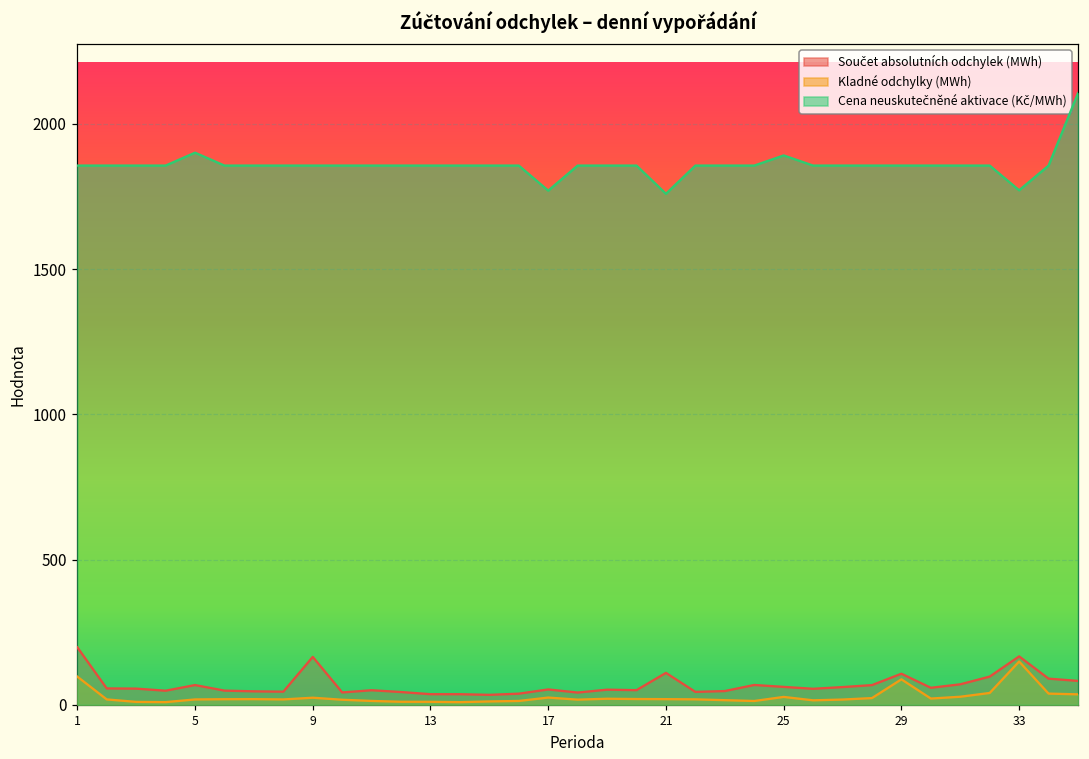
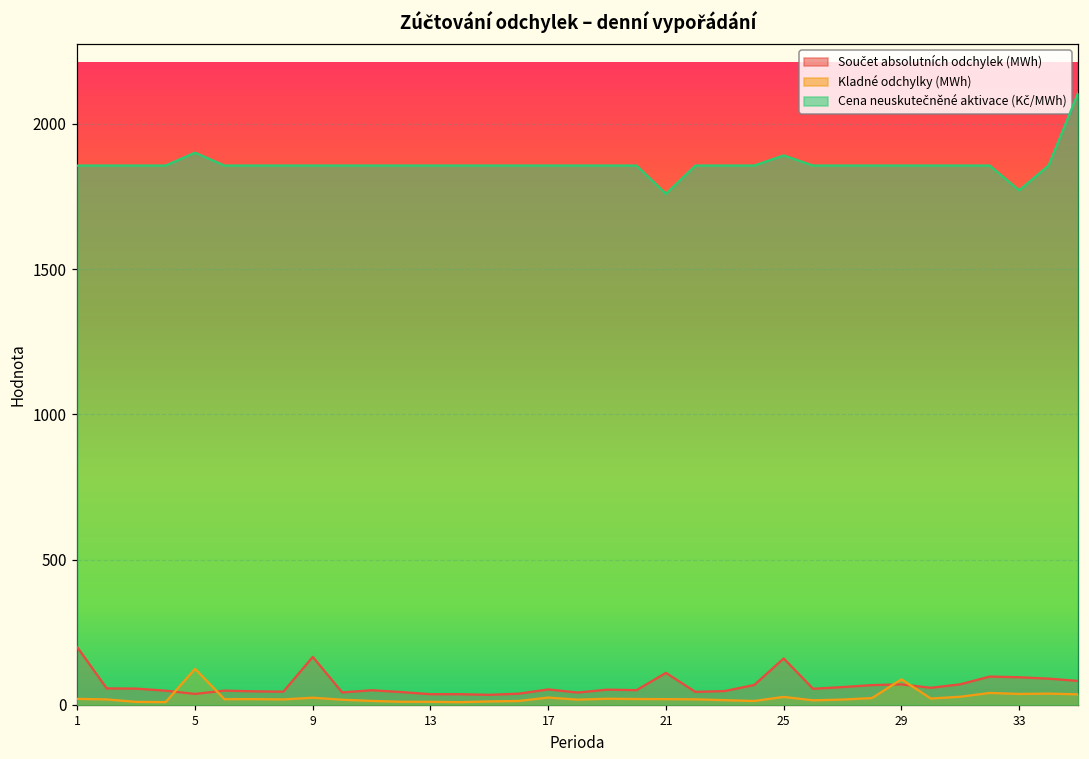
  {
    "Součet absolutních odchylek (MWh)": {
      "1": 200,
-     "5": 70,
+     "5": 40,
      "9": 160,
      "13": 40,
      "17": 50,
      "21": 110,
-     "25": 60,
-     "29": 110,
-     "33": 170
+     "25": 160,
+     "29": 70,
+     "33": 90
    },
    "Kladné odchylky (MWh)": {
-     "1": 100,
-     "5": 20,
+     "1": 20,
+     "5": 120,
      "9": 20,
      "13": 10,
      "17": 20,
      "21": 20,
      "25": 30,
      "29": 90,
-     "33": 150
+     "33": 40
    },
    "Cena neuskutečněné aktivace (Kč/MWh)": {
      "1": 1860,
      "5": 1900,
      "9": 1860,
      "13": 1860,
-     "17": 1770,
+     "17": 1860,
      "21": 1760,
      "25": 1890,
      "29": 1860,
      "33": 1770
    }
  }
